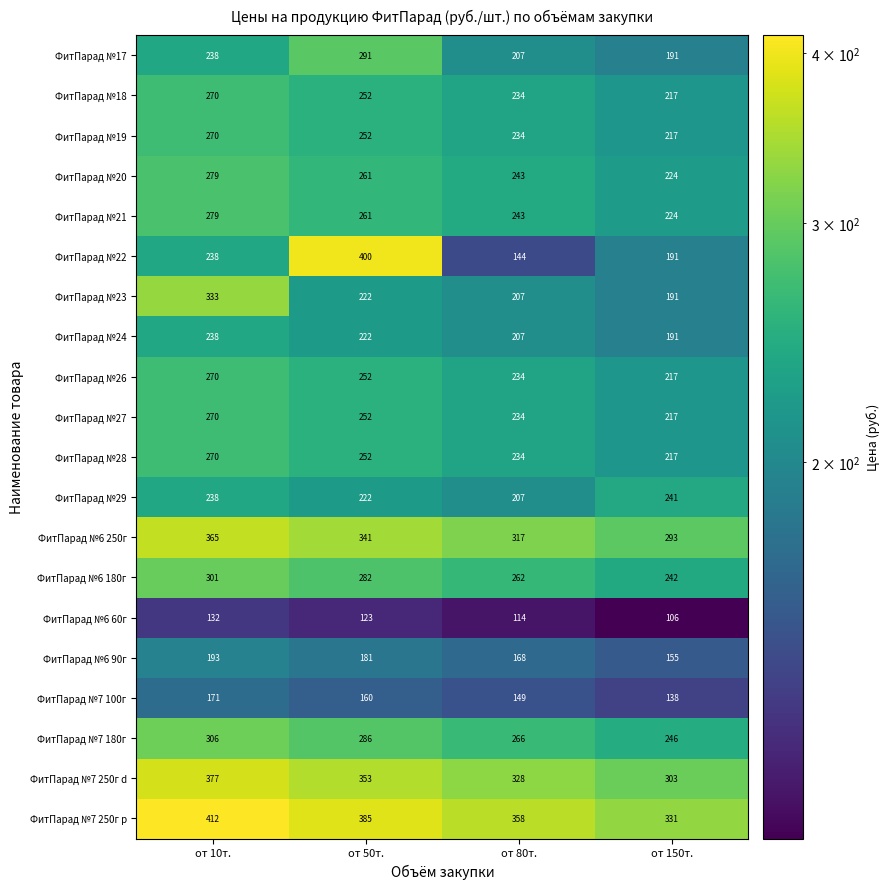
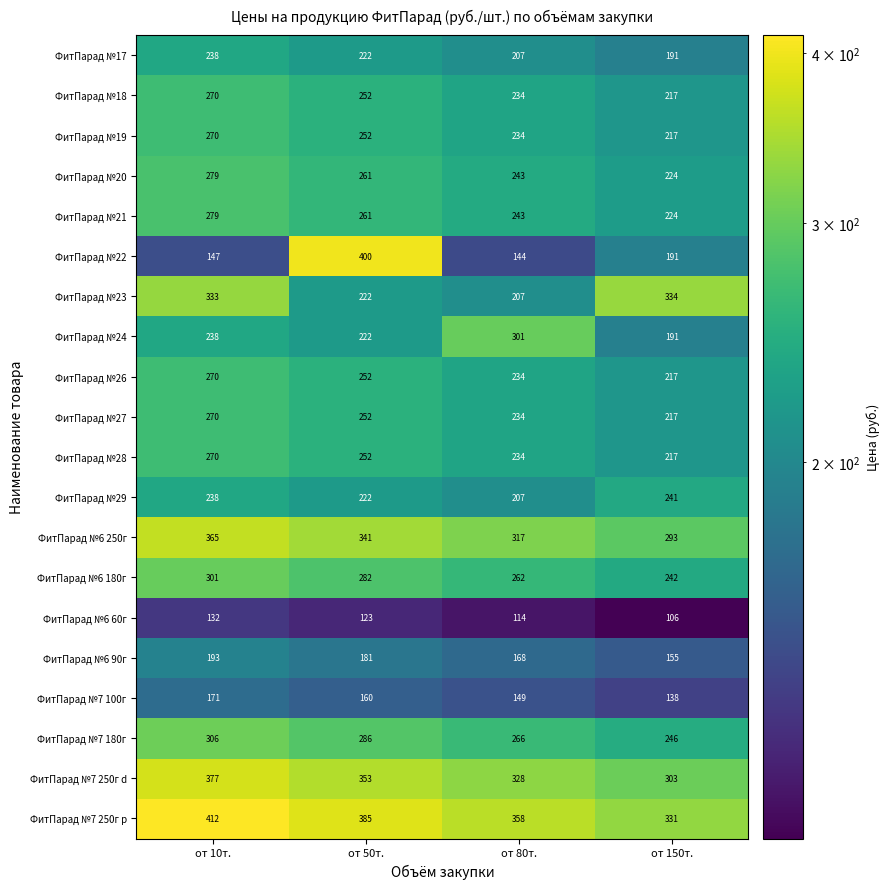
  {
    "ФитПарад №17": {
      "от 10т.": 238,
-     "от 50т.": 291,
+     "от 50т.": 222,
      "от 80т.": 207,
      "от 150т.": 191
    },
    "ФитПарад №18": {
      "от 10т.": 270,
      "от 50т.": 252,
      "от 80т.": 234,
      "от 150т.": 217
    },
    "ФитПарад №19": {
      "от 10т.": 270,
      "от 50т.": 252,
      "от 80т.": 234,
      "от 150т.": 217
    },
    "ФитПарад №20": {
      "от 10т.": 279,
      "от 50т.": 261,
      "от 80т.": 243,
      "от 150т.": 224
    },
    "ФитПарад №21": {
      "от 10т.": 279,
      "от 50т.": 261,
      "от 80т.": 243,
      "от 150т.": 224
    },
    "ФитПарад №22": {
-     "от 10т.": 238,
+     "от 10т.": 147,
      "от 50т.": 400,
      "от 80т.": 144,
      "от 150т.": 191
    },
    "ФитПарад №23": {
      "от 10т.": 333,
      "от 50т.": 222,
      "от 80т.": 207,
-     "от 150т.": 191
+     "от 150т.": 334
    },
    "ФитПарад №24": {
      "от 10т.": 238,
      "от 50т.": 222,
-     "от 80т.": 207,
+     "от 80т.": 301,
      "от 150т.": 191
    },
    "ФитПарад №26": {
      "от 10т.": 270,
      "от 50т.": 252,
      "от 80т.": 234,
      "от 150т.": 217
    },
    "ФитПарад №27": {
      "от 10т.": 270,
      "от 50т.": 252,
      "от 80т.": 234,
      "от 150т.": 217
    },
    "ФитПарад №28": {
      "от 10т.": 270,
      "от 50т.": 252,
      "от 80т.": 234,
      "от 150т.": 217
    },
    "ФитПарад №29": {
      "от 10т.": 238,
      "от 50т.": 222,
      "от 80т.": 207,
      "от 150т.": 241
    },
    "ФитПарад №6 250г": {
      "от 10т.": 365,
      "от 50т.": 341,
      "от 80т.": 317,
      "от 150т.": 293
    },
    "ФитПарад №6 180г": {
      "от 10т.": 301,
      "от 50т.": 282,
      "от 80т.": 262,
      "от 150т.": 242
    },
    "ФитПарад №6 60г": {
      "от 10т.": 132,
      "от 50т.": 123,
      "от 80т.": 114,
      "от 150т.": 106
    },
    "ФитПарад №6 90г": {
      "от 10т.": 193,
      "от 50т.": 181,
      "от 80т.": 168,
      "от 150т.": 155
    },
    "ФитПарад №7 100г": {
      "от 10т.": 171,
      "от 50т.": 160,
      "от 80т.": 149,
      "от 150т.": 138
    },
    "ФитПарад №7 180г": {
      "от 10т.": 306,
      "от 50т.": 286,
      "от 80т.": 266,
      "от 150т.": 246
    },
    "ФитПарад №7 250г d": {
      "от 10т.": 377,
      "от 50т.": 353,
      "от 80т.": 328,
      "от 150т.": 303
    },
    "ФитПарад №7 250г p": {
      "от 10т.": 412,
      "от 50т.": 385,
      "от 80т.": 358,
      "от 150т.": 331
    }
  }
